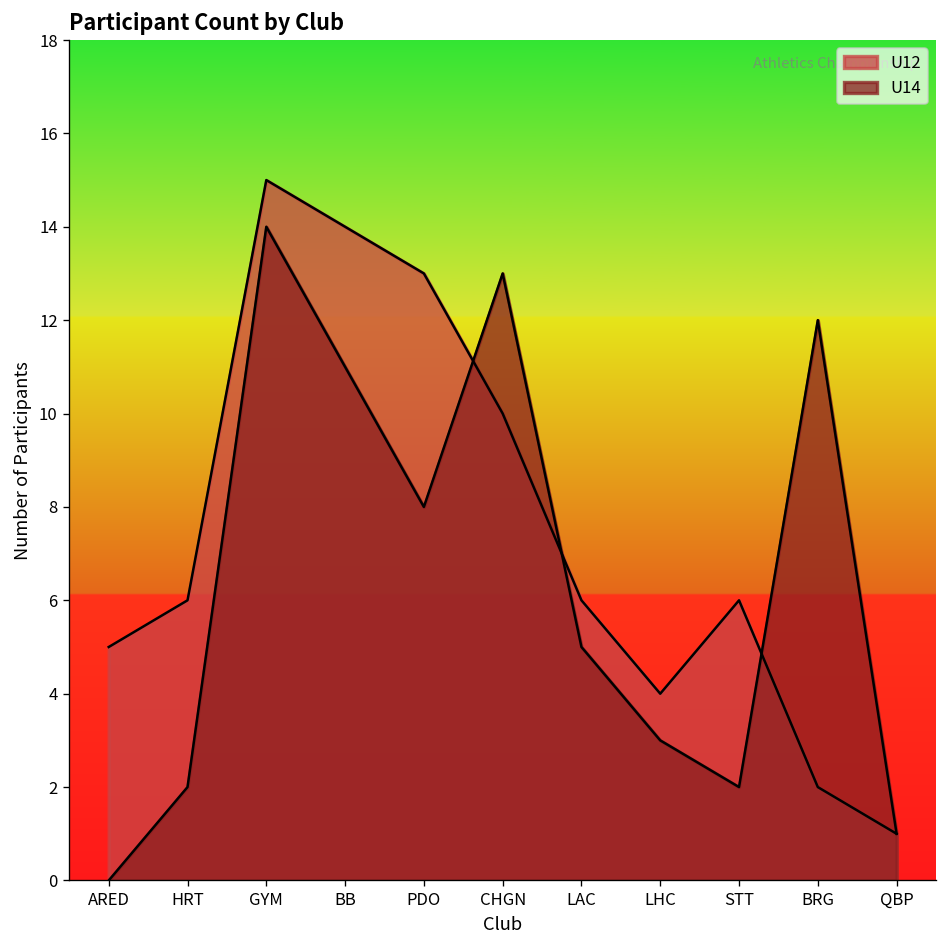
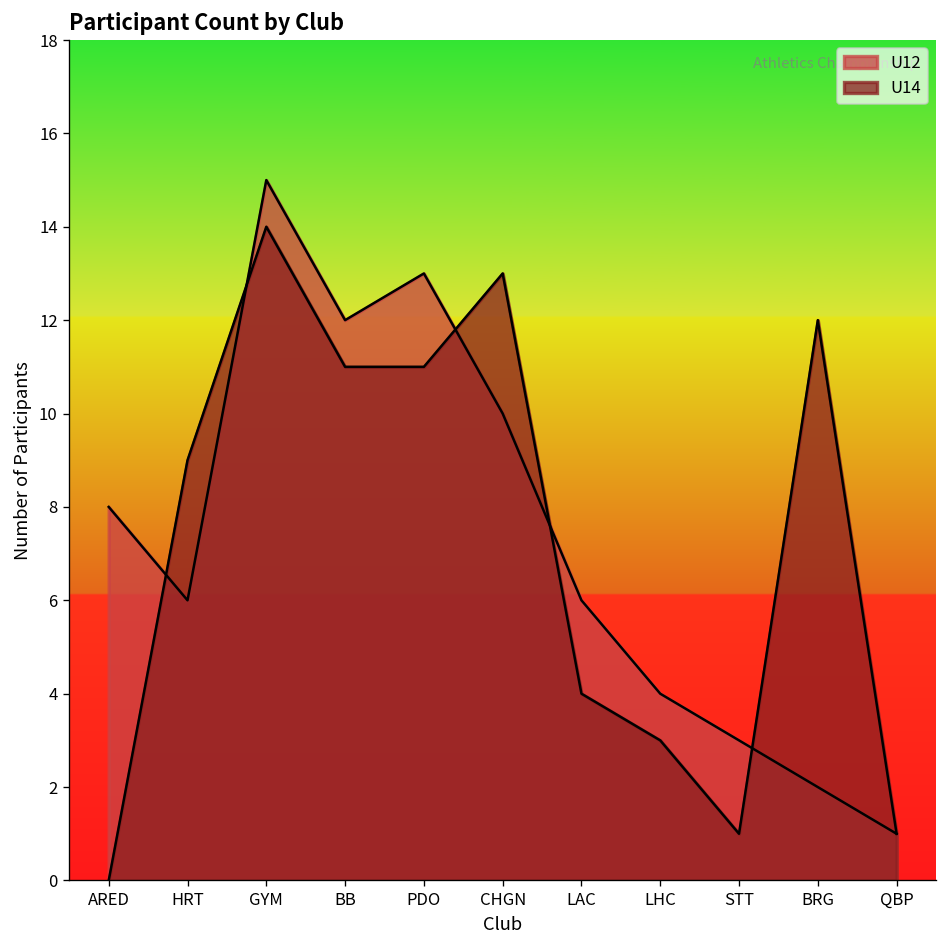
  {
    "U12": {
-     "ARED": 5,
+     "ARED": 8,
      "HRT": 6,
      "GYM": 15,
-     "BB": 14,
+     "BB": 12,
      "PDO": 13,
      "CHGN": 10,
      "LAC": 6,
      "LHC": 4,
-     "STT": 6,
+     "STT": 3,
      "BRG": 2
    },
    "U14": {
      "ARED": 0,
-     "HRT": 2,
+     "HRT": 9,
      "GYM": 14,
      "BB": 11,
-     "PDO": 8,
+     "PDO": 11,
      "CHGN": 13,
-     "LAC": 5,
+     "LAC": 4,
      "LHC": 3,
-     "STT": 2,
+     "STT": 1,
      "BRG": 12
    }
  }
